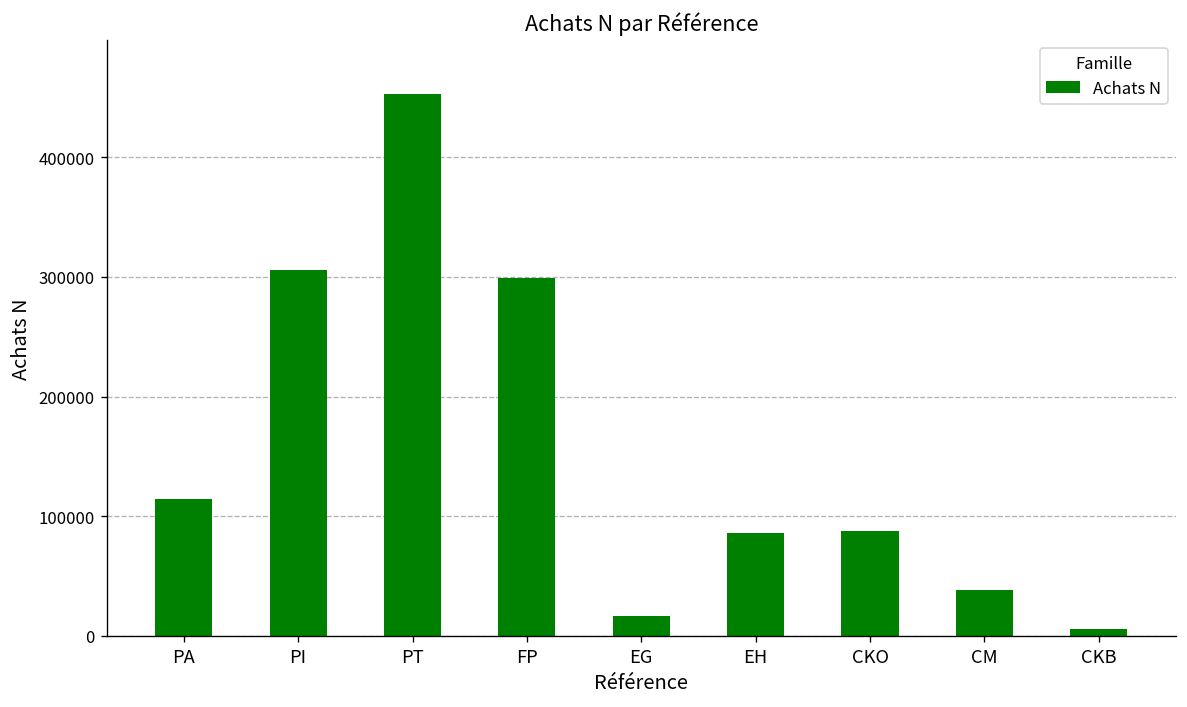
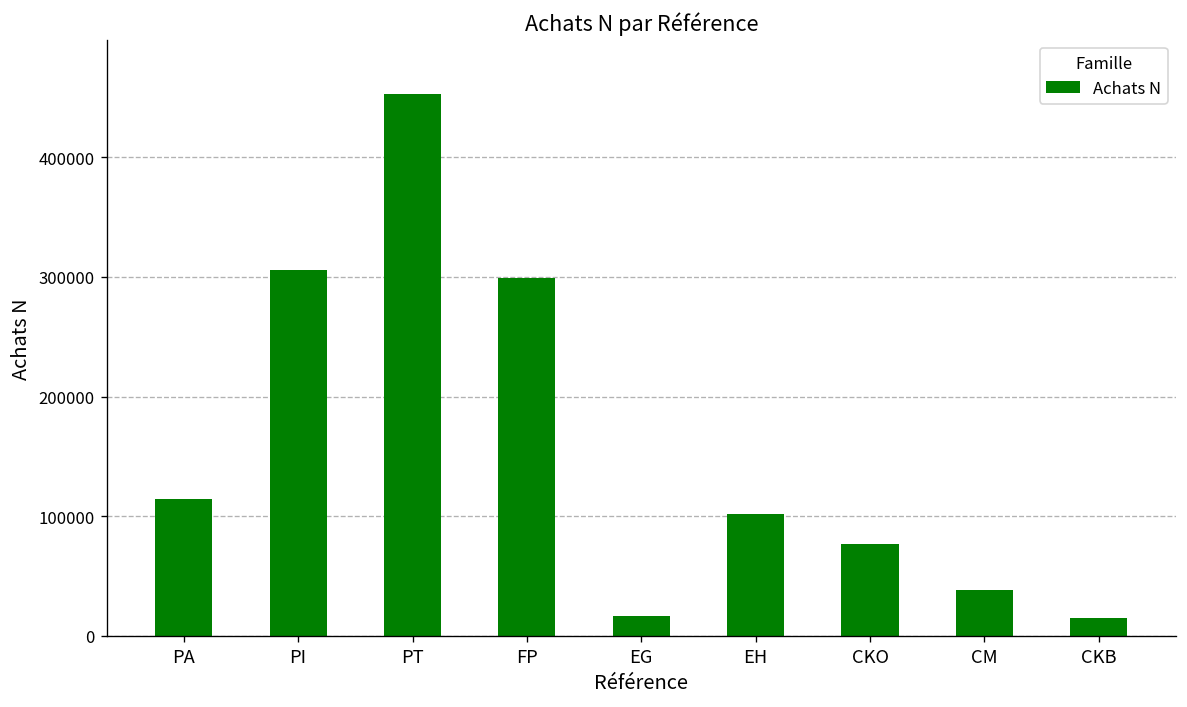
  {
    "PA": 110000,
    "PI": 310000,
    "PT": 450000,
    "FP": 300000,
    "EG": 20000,
-   "EH": 90000,
-   "CKO": 90000,
+   "EH": 100000,
+   "CKO": 80000,
    "CM": 40000,
-   "CKB": 10000
+   "CKB": 20000
  }
